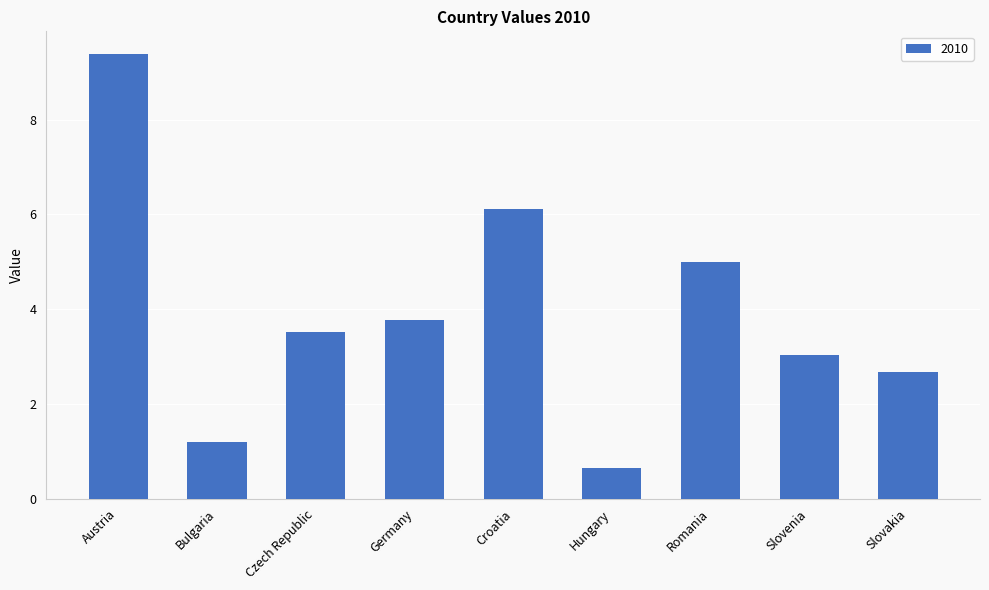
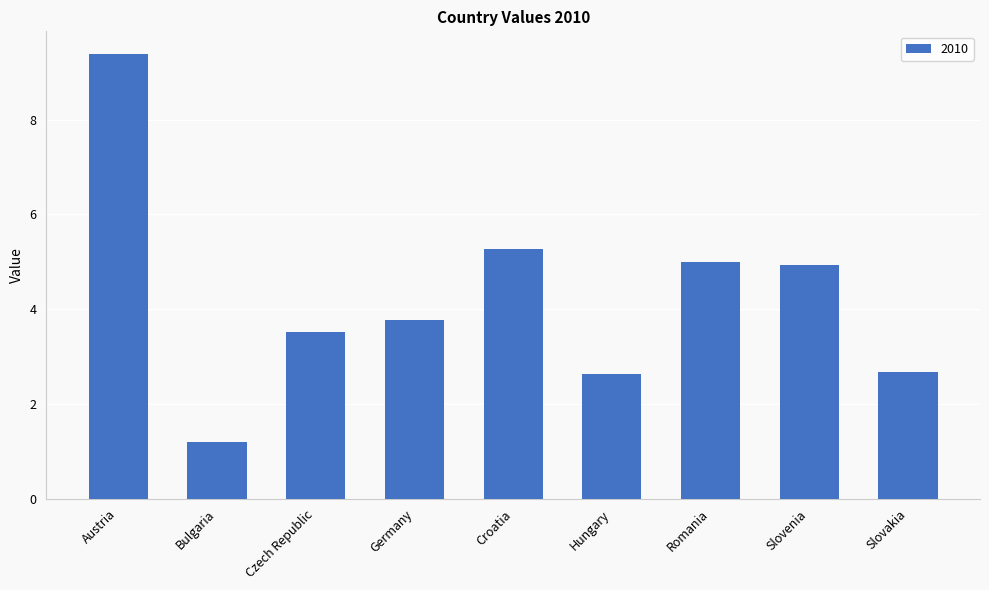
  {
    "Austria": 9.4,
    "Bulgaria": 1.2,
    "Czech Republic": 3.5,
    "Germany": 3.8,
-   "Croatia": 6.1,
-   "Hungary": 0.6,
+   "Croatia": 5.3,
+   "Hungary": 2.6,
    "Romania": 5.0,
-   "Slovenia": 3.0,
+   "Slovenia": 4.9,
    "Slovakia": 2.7
  }
